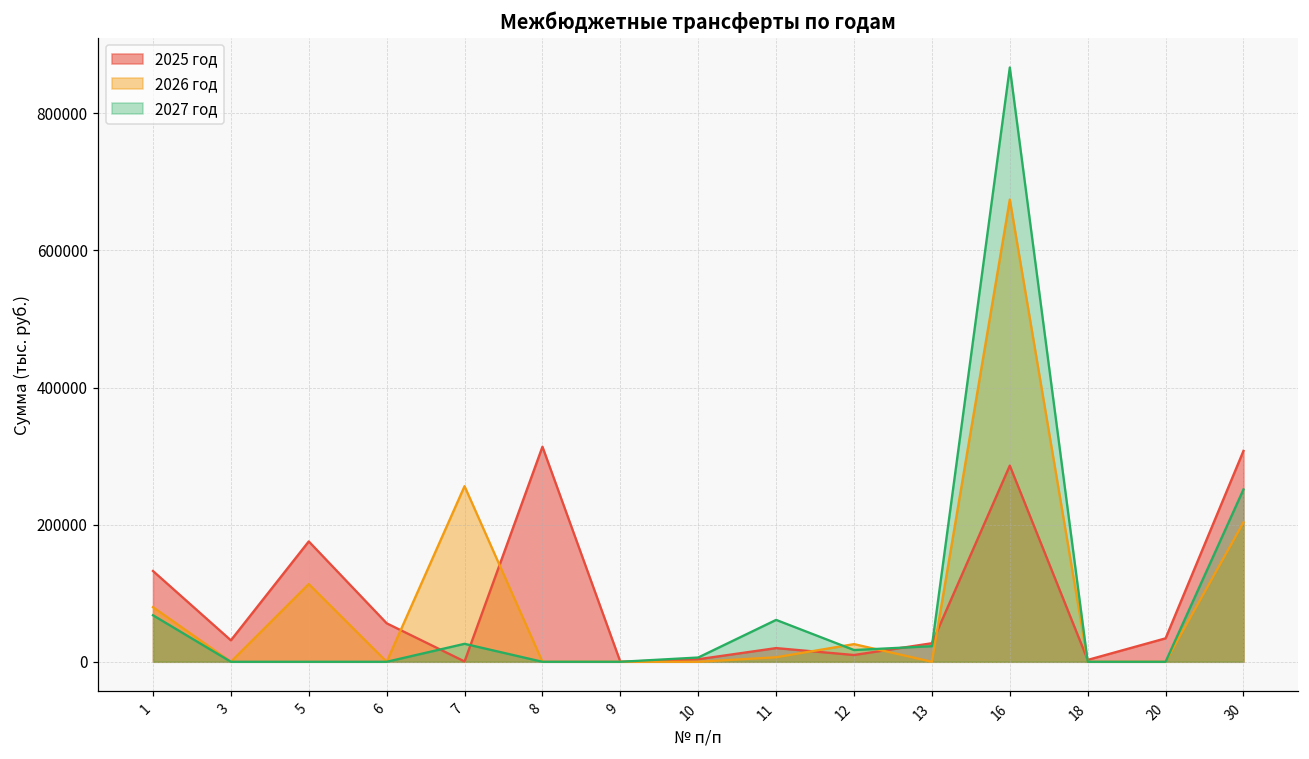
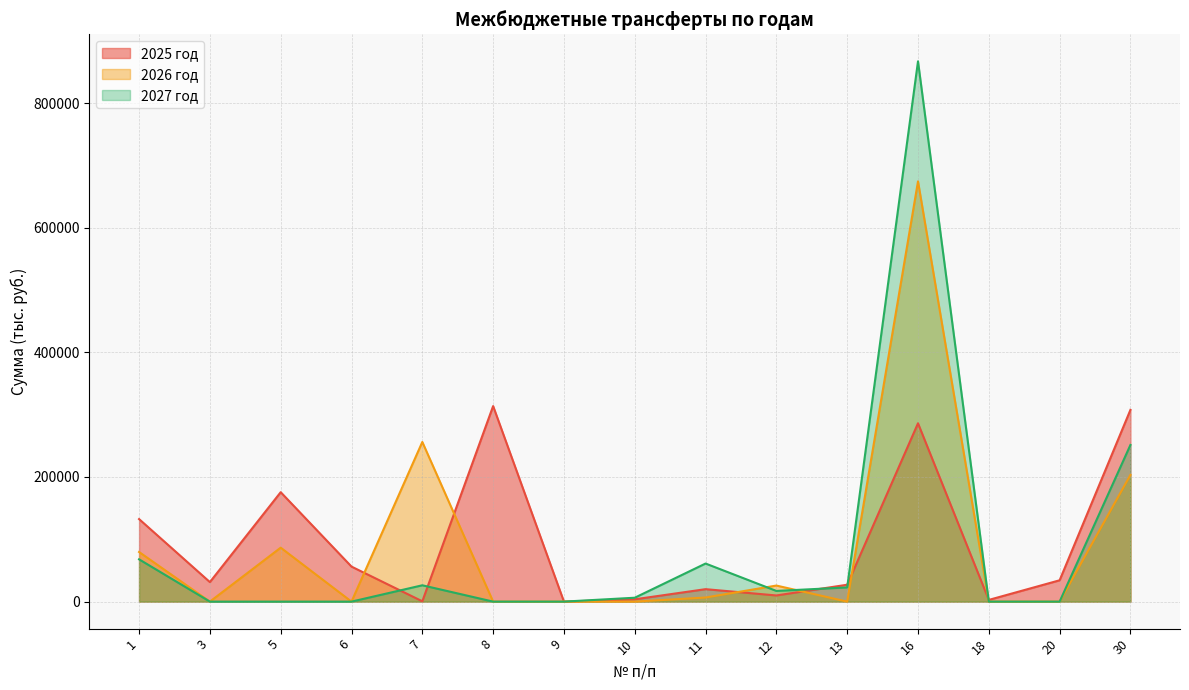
  {
    "2025 год": {
      "1": 130000,
      "3": 30000,
      "5": 180000,
      "6": 60000,
      "7": 0,
      "8": 310000,
      "11": 20000,
      "12": 10000,
      "13": 30000,
      "16": 290000,
      "20": 30000,
      "30": 310000
    },
    "2026 год": {
      "1": 80000,
-     "5": 110000,
+     "5": 90000,
      "7": 260000,
      "11": 10000,
      "12": 30000,
      "13": 0,
      "16": 670000,
      "30": 200000
    },
    "2027 год": {
      "1": 70000,
      "5": 0,
      "7": 30000,
      "11": 60000,
      "12": 20000,
      "13": 20000,
      "16": 870000,
      "30": 250000
    }
  }
